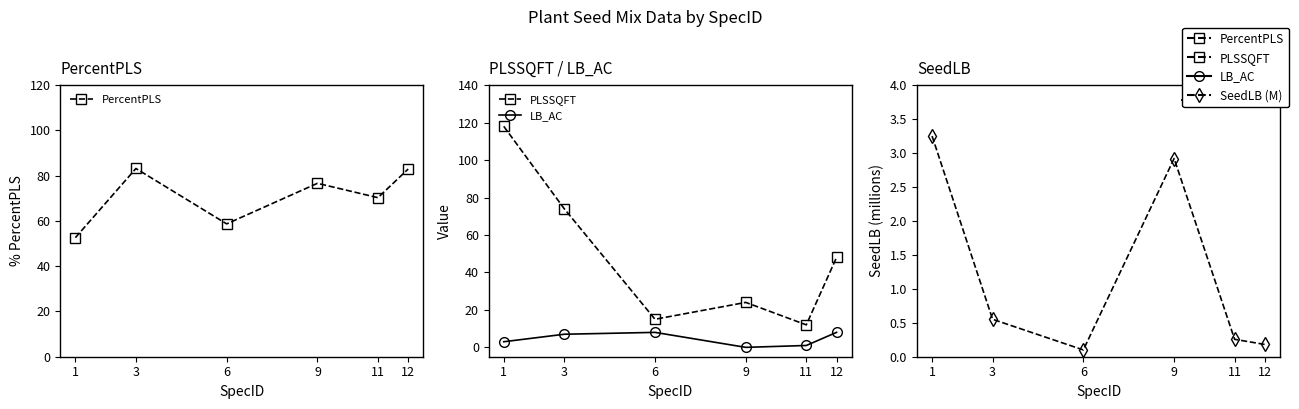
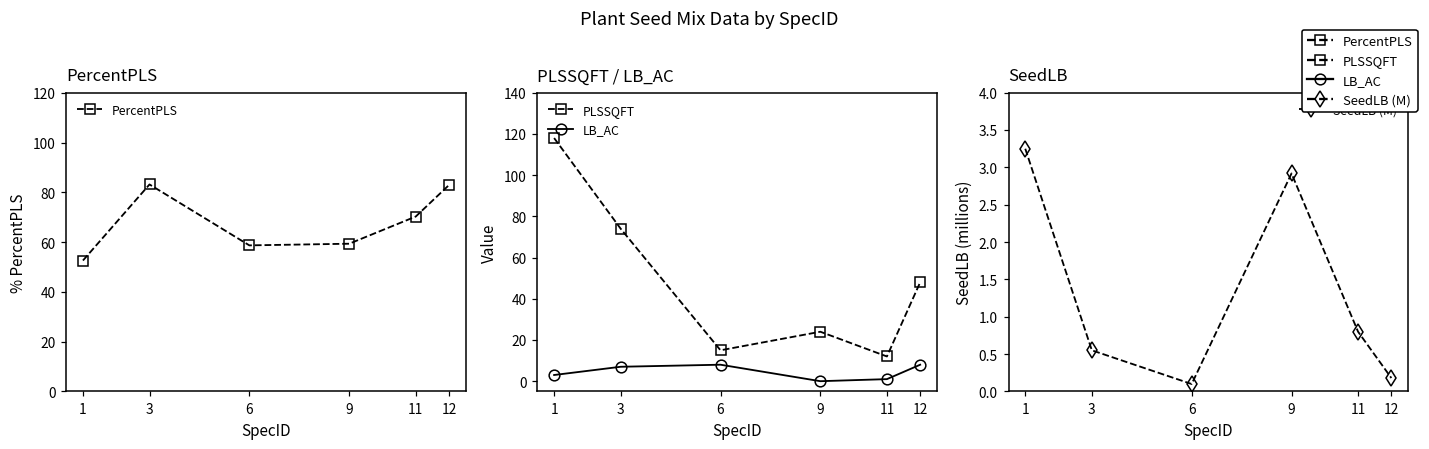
  {
    "PercentPLS": {
      "1": 53,
      "3": 83,
      "6": 59,
-     "9": 77,
+     "9": 59,
      "11": 70,
      "12": 83
    },
    "SeedLB": {
      "1": 3.3,
      "3": 0.6,
      "6": 0.1,
      "9": 2.9,
-     "11": 0.3,
+     "11": 0.8,
      "12": 0.2
    }
  }
